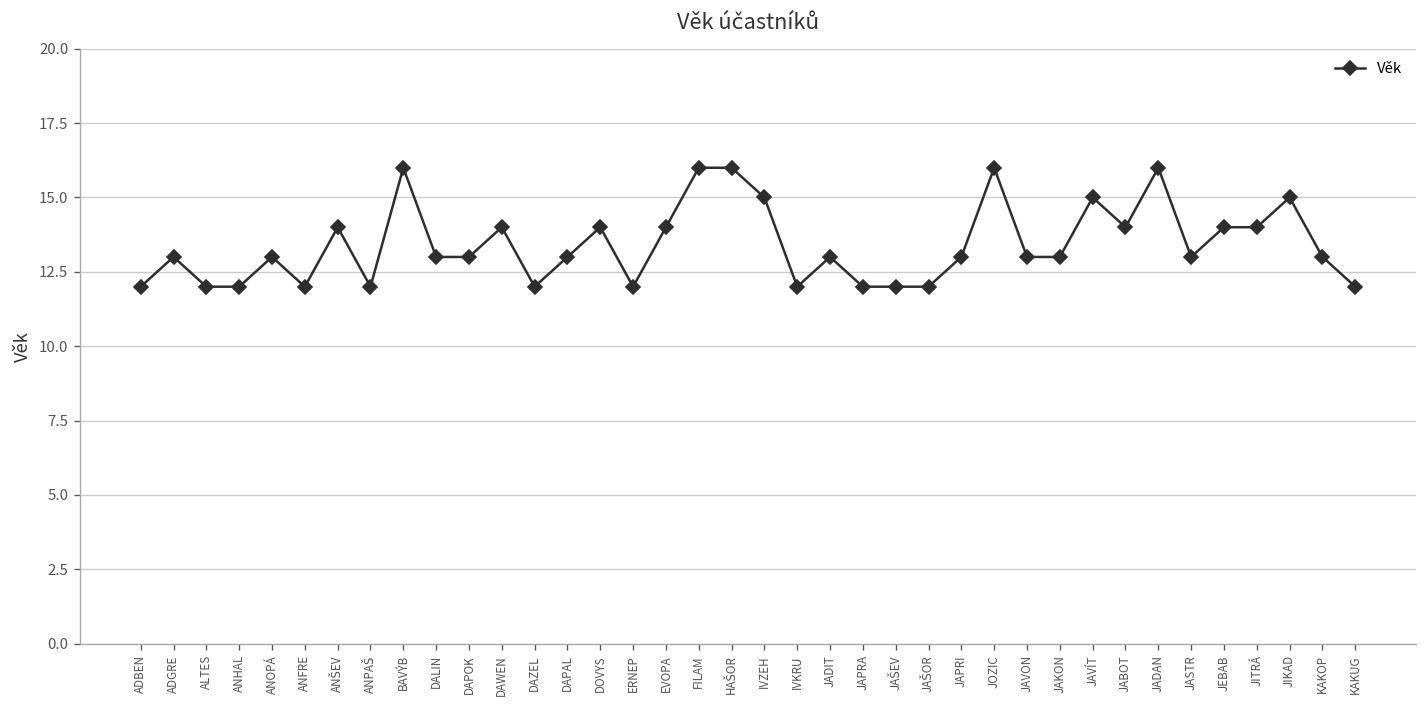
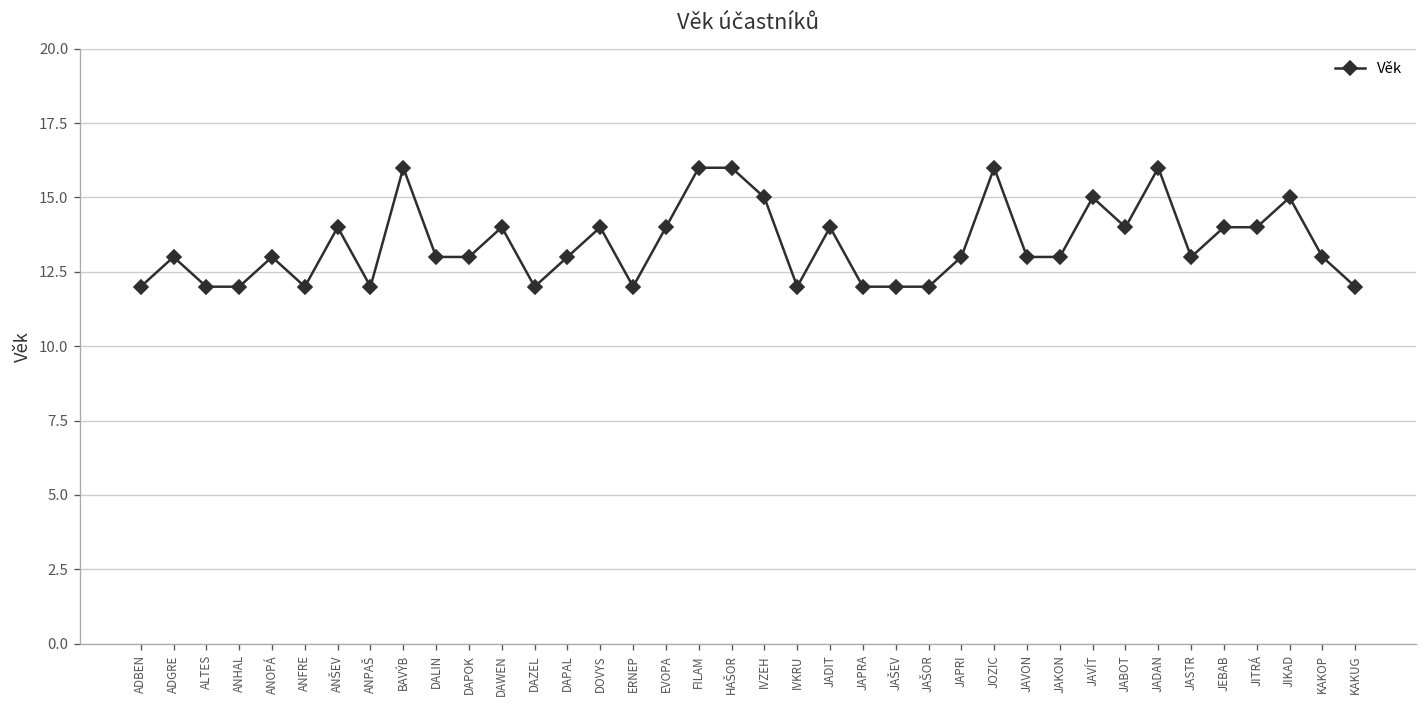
  {
    "ADBEN": 12,
    "ADGRE": 13,
    "ALTES": 12,
    "ANHAL": 12,
    "ANOPÁ": 13,
    "ANFRE": 12,
    "ANŠEV": 14,
    "ANPAŠ": 12,
    "BAVÝB": 16,
    "DALIN": 13,
    "DAPOK": 13,
    "DAWEN": 14,
    "DAZEL": 12,
    "DAPAL": 13,
    "DOVYS": 14,
    "ERNEP": 12,
    "EVOPA": 14,
    "FILAM": 16,
    "HAŠOR": 16,
    "IVZEH": 15,
    "IVKRU": 12,
-   "JADIT": 13,
+   "JADIT": 14,
    "JAPRA": 12,
    "JAŠEV": 12,
    "JAŠOR": 12,
    "JAPRI": 13,
    "JOZIC": 16,
    "JAVON": 13,
    "JAKON": 13,
    "JAVÍT": 15,
    "JABOT": 14,
    "JADAN": 16,
    "JASTR": 13,
    "JEBAB": 14,
    "JITRÁ": 14,
    "JIKAD": 15,
    "KAKOP": 13,
    "KAKUG": 12
  }
